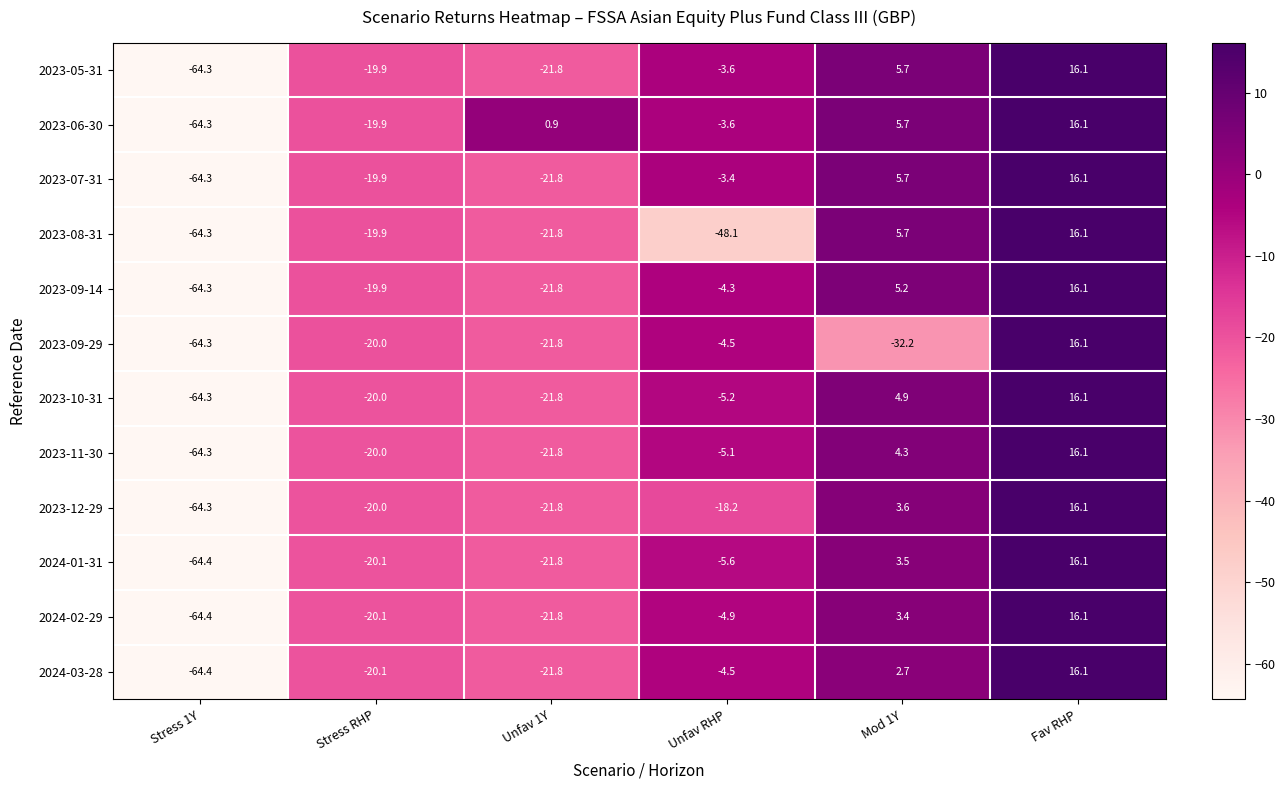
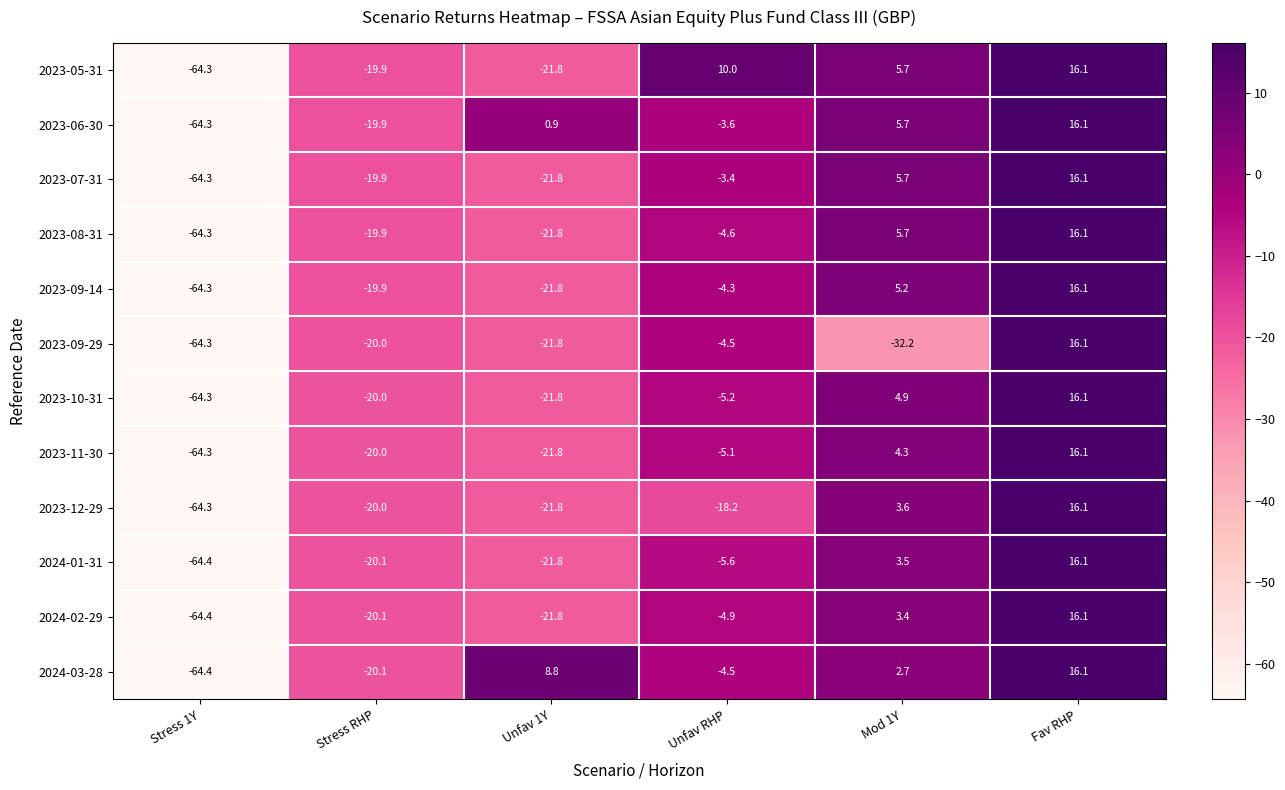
  {
    "2023-05-31": {
      "Stress 1Y": -64.3,
      "Stress RHP": -19.9,
      "Unfav 1Y": -21.8,
-     "Unfav RHP": -3.6,
+     "Unfav RHP": 10.0,
      "Mod 1Y": 5.7,
      "Fav RHP": 16.1
    },
    "2023-06-30": {
      "Stress 1Y": -64.3,
      "Stress RHP": -19.9,
      "Unfav 1Y": 0.9,
      "Unfav RHP": -3.6,
      "Mod 1Y": 5.7,
      "Fav RHP": 16.1
    },
    "2023-07-31": {
      "Stress 1Y": -64.3,
      "Stress RHP": -19.9,
      "Unfav 1Y": -21.8,
      "Unfav RHP": -3.4,
      "Mod 1Y": 5.7,
      "Fav RHP": 16.1
    },
    "2023-08-31": {
      "Stress 1Y": -64.3,
      "Stress RHP": -19.9,
      "Unfav 1Y": -21.8,
-     "Unfav RHP": -48.1,
+     "Unfav RHP": -4.6,
      "Mod 1Y": 5.7,
      "Fav RHP": 16.1
    },
    "2023-09-14": {
      "Stress 1Y": -64.3,
      "Stress RHP": -19.9,
      "Unfav 1Y": -21.8,
      "Unfav RHP": -4.3,
      "Mod 1Y": 5.2,
      "Fav RHP": 16.1
    },
    "2023-09-29": {
      "Stress 1Y": -64.3,
      "Stress RHP": -20.0,
      "Unfav 1Y": -21.8,
      "Unfav RHP": -4.5,
      "Mod 1Y": -32.2,
      "Fav RHP": 16.1
    },
    "2023-10-31": {
      "Stress 1Y": -64.3,
      "Stress RHP": -20.0,
      "Unfav 1Y": -21.8,
      "Unfav RHP": -5.2,
      "Mod 1Y": 4.9,
      "Fav RHP": 16.1
    },
    "2023-11-30": {
      "Stress 1Y": -64.3,
      "Stress RHP": -20.0,
      "Unfav 1Y": -21.8,
      "Unfav RHP": -5.1,
      "Mod 1Y": 4.3,
      "Fav RHP": 16.1
    },
    "2023-12-29": {
      "Stress 1Y": -64.3,
      "Stress RHP": -20.0,
      "Unfav 1Y": -21.8,
      "Unfav RHP": -18.2,
      "Mod 1Y": 3.6,
      "Fav RHP": 16.1
    },
    "2024-01-31": {
      "Stress 1Y": -64.4,
      "Stress RHP": -20.1,
      "Unfav 1Y": -21.8,
      "Unfav RHP": -5.6,
      "Mod 1Y": 3.5,
      "Fav RHP": 16.1
    },
    "2024-02-29": {
      "Stress 1Y": -64.4,
      "Stress RHP": -20.1,
      "Unfav 1Y": -21.8,
      "Unfav RHP": -4.9,
      "Mod 1Y": 3.4,
      "Fav RHP": 16.1
    },
    "2024-03-28": {
      "Stress 1Y": -64.4,
      "Stress RHP": -20.1,
-     "Unfav 1Y": -21.8,
+     "Unfav 1Y": 8.8,
      "Unfav RHP": -4.5,
      "Mod 1Y": 2.7,
      "Fav RHP": 16.1
    }
  }
